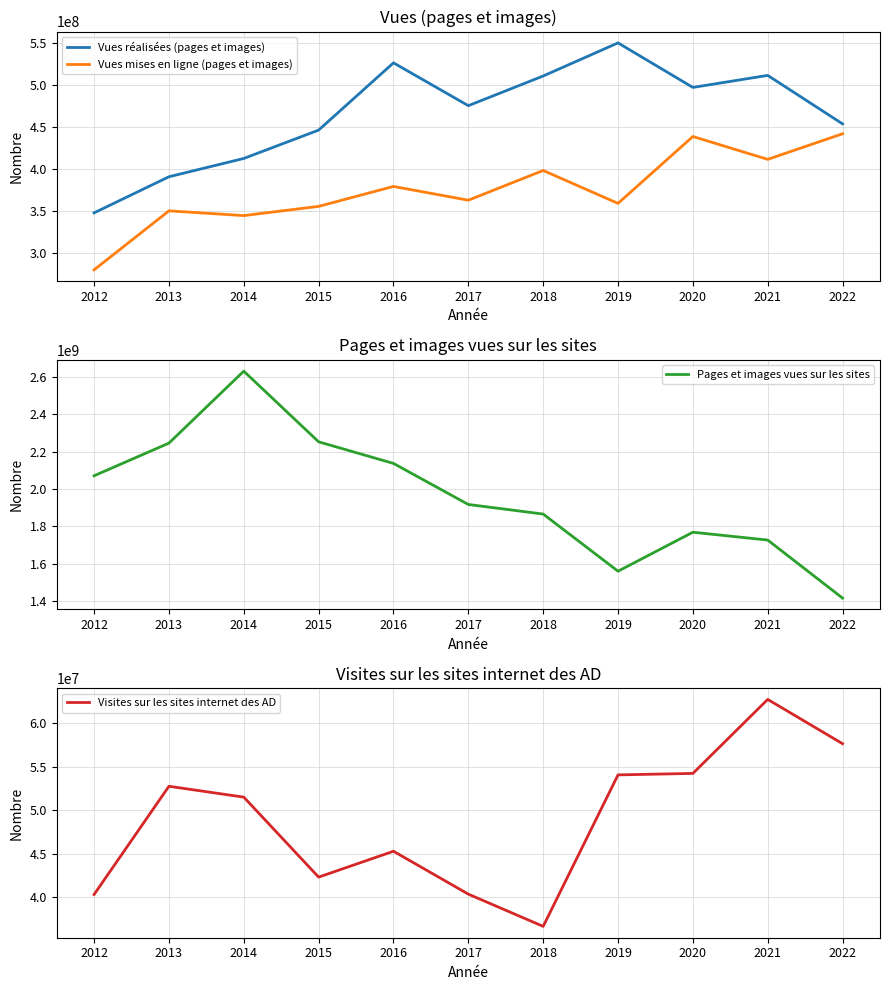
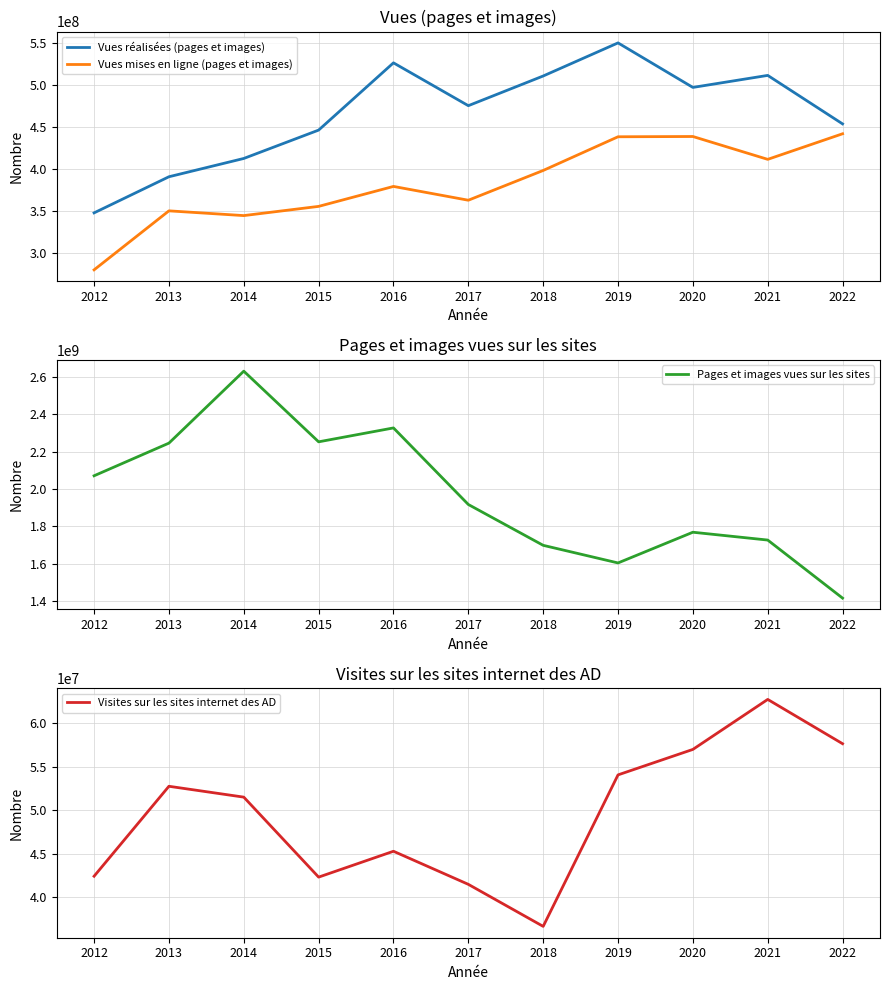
  {
    "Vues (pages et images)": {
      "Vues réalisées (pages et images)": {
        "2012": 350000000,
        "2013": 390000000,
        "2014": 410000000,
        "2015": 450000000,
        "2016": 530000000,
        "2017": 480000000,
        "2018": 510000000,
        "2019": 550000000,
        "2020": 500000000,
        "2021": 510000000,
        "2022": 450000000
      },
      "Vues mises en ligne (pages et images)": {
        "2012": 280000000,
        "2013": 350000000,
        "2014": 340000000,
        "2015": 360000000,
        "2016": 380000000,
        "2017": 360000000,
        "2018": 400000000,
-       "2019": 360000000,
+       "2019": 440000000,
        "2020": 440000000,
        "2021": 410000000,
        "2022": 440000000
      }
    },
    "Pages et images vues sur les sites": {
      "2012": 2070000000,
      "2013": 2250000000,
      "2014": 2630000000,
      "2015": 2250000000,
-     "2016": 2140000000,
+     "2016": 2330000000,
      "2017": 1920000000,
-     "2018": 1870000000,
-     "2019": 1560000000,
+     "2018": 1700000000,
+     "2019": 1600000000,
      "2020": 1770000000,
      "2021": 1730000000,
      "2022": 1420000000
    },
    "Visites sur les sites internet des AD": {
-     "2012": 40000000,
+     "2012": 42000000,
      "2013": 53000000,
      "2014": 51000000,
      "2015": 42000000,
      "2016": 45000000,
-     "2017": 40000000,
+     "2017": 41000000,
      "2018": 37000000,
      "2019": 54000000,
-     "2020": 54000000,
+     "2020": 57000000,
      "2021": 63000000,
      "2022": 58000000
    }
  }
